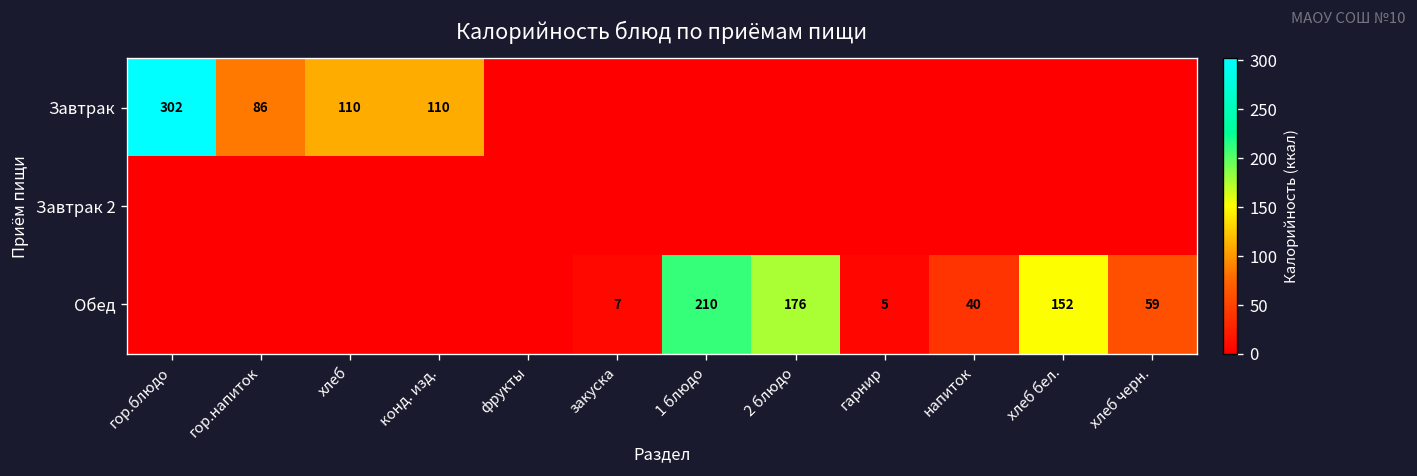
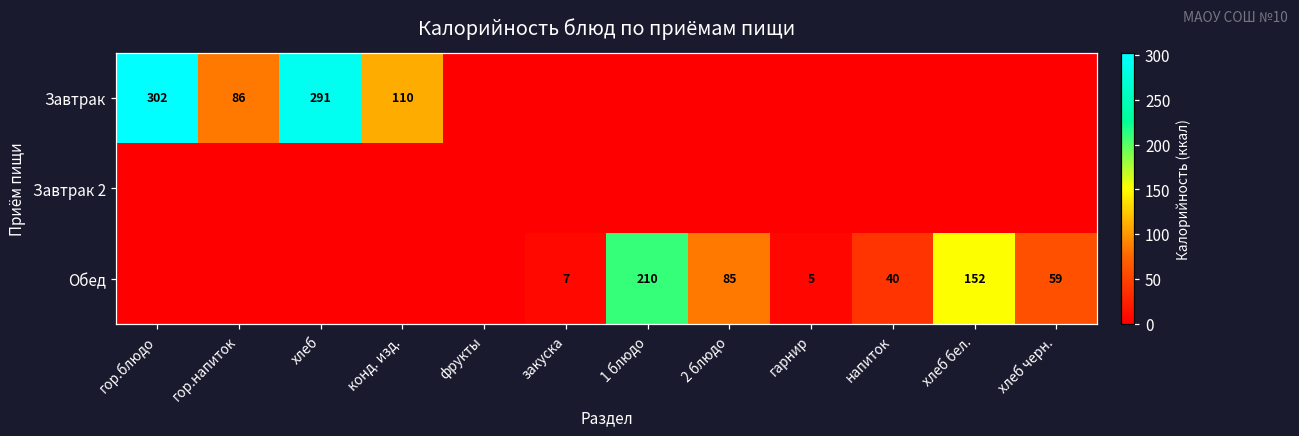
  {
    "Завтрак": {
      "гор.блюдо": 302,
      "гор.напиток": 86,
-     "хлеб": 110,
+     "хлеб": 291,
      "конд. изд.": 110
    },
    "Обед": {
      "закуска": 7,
      "1 блюдо": 210,
-     "2 блюдо": 176,
+     "2 блюдо": 85,
      "гарнир": 5,
      "напиток": 40,
      "хлеб бел.": 152,
      "хлеб черн.": 59
    }
  }
